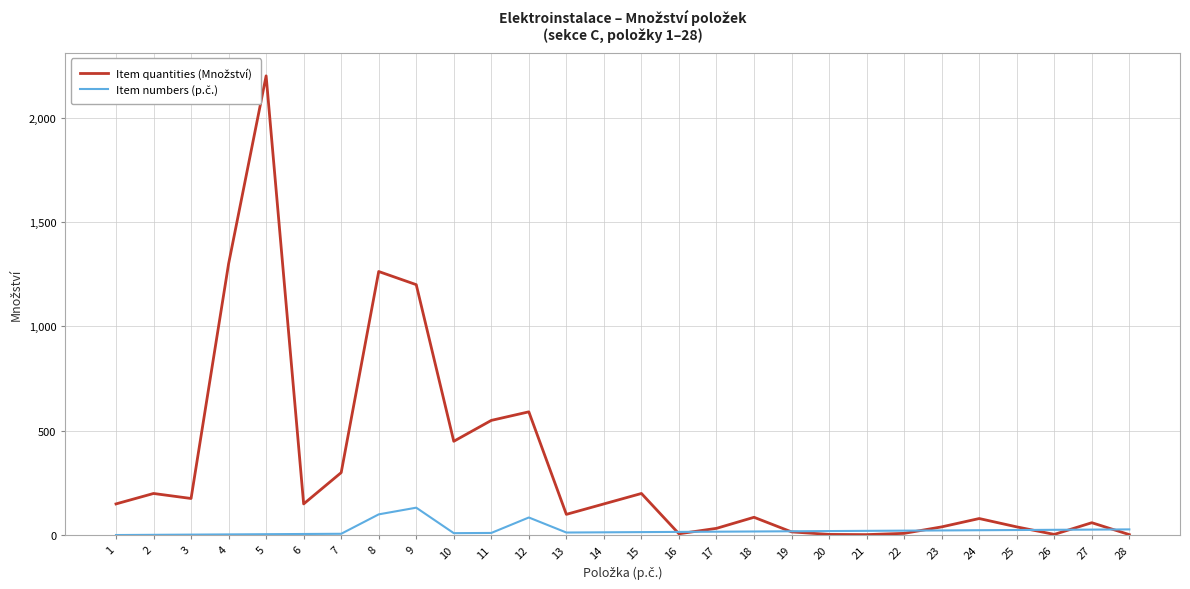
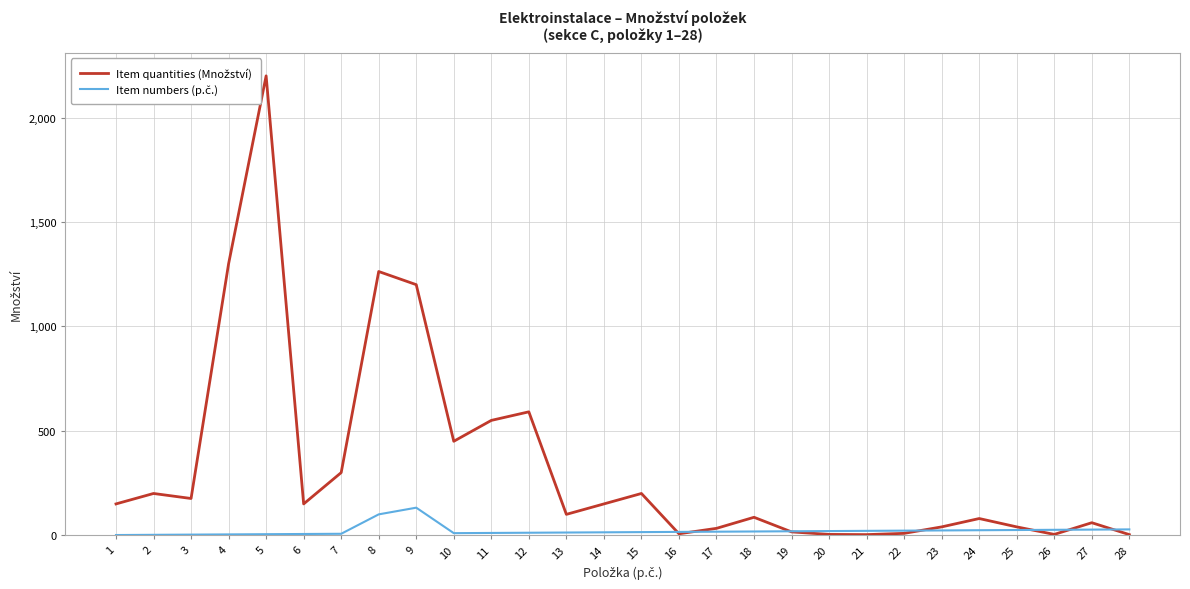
  {
    "Item quantities (Množství)": {
      "1": "150",
      "2": "200",
      "3": "180",
      "4": "1,300",
      "5": "2,200",
      "6": "150",
      "7": "300",
      "8": "1,260",
      "9": "1,200",
      "10": "450",
      "11": "550",
      "12": "590",
      "13": "100",
      "14": "150",
      "15": "200",
      "17": "30",
      "18": "90",
      "20": "0",
      "21": "0",
      "22": "10",
      "23": "40",
      "24": "80",
      "25": "40",
      "26": "0",
      "27": "60",
      "28": "0"
    },
    "Item numbers (p.č.)": {
      "1": "0",
      "2": "0",
      "3": "0",
      "4": "0",
      "5": "10",
      "6": "10",
      "7": "10",
      "8": "100",
      "9": "130",
      "10": "10",
      "11": "10",
-     "12": "90",
+     "12": "10",
      "13": "10",
      "14": "10",
      "15": "20",
      "17": "20",
      "18": "20",
      "20": "20",
      "21": "20",
      "22": "20",
      "23": "20",
      "24": "20",
      "25": "30",
      "26": "30",
      "27": "30",
      "28": "30"
    }
  }
